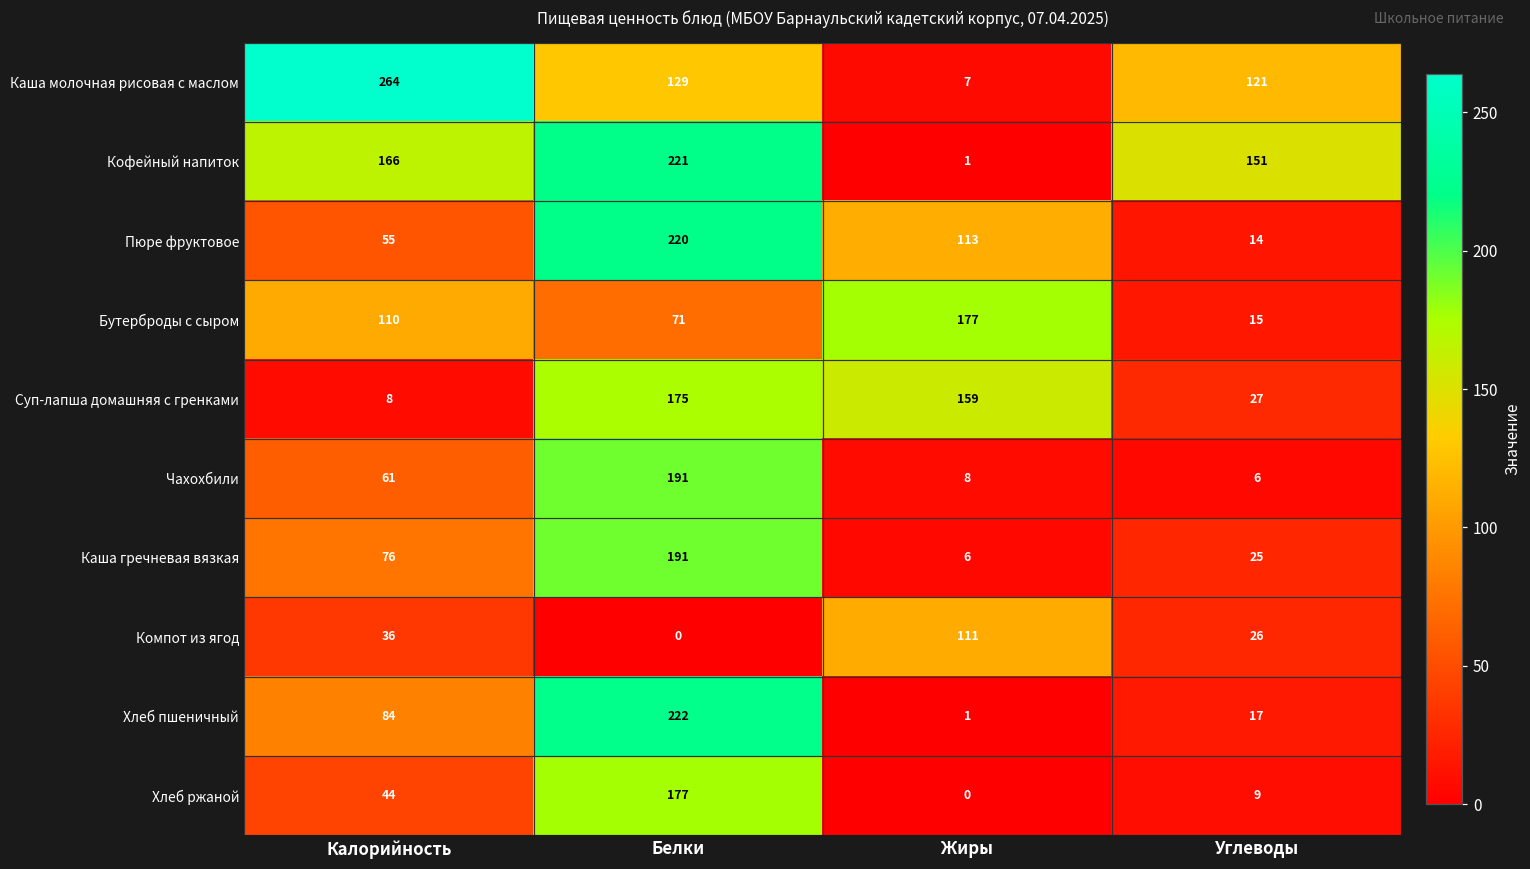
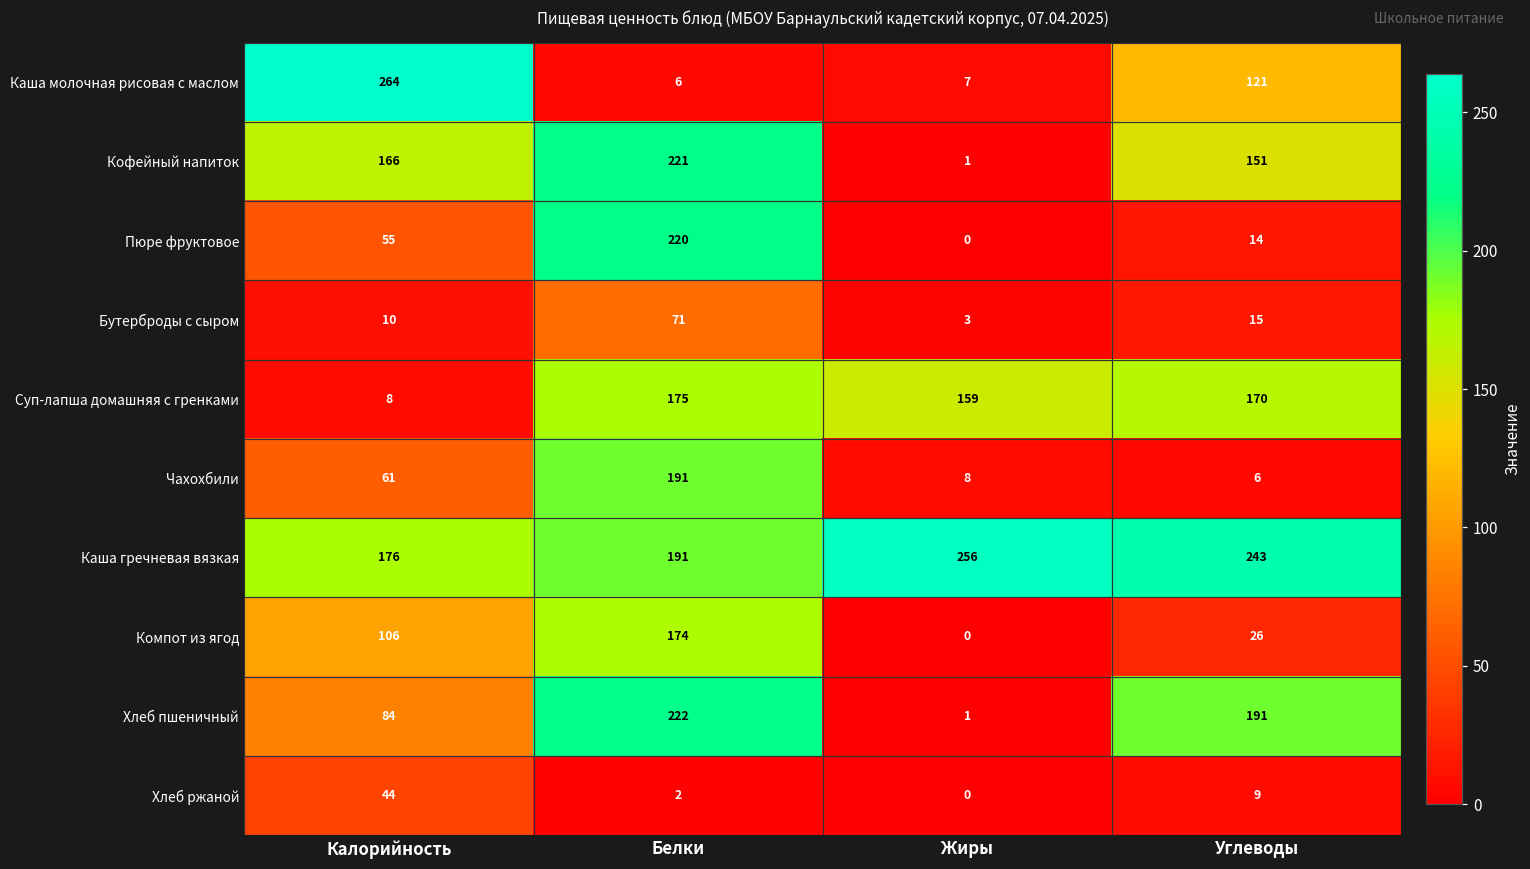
  {
    "Каша молочная рисовая с маслом": {
      "Калорийность": 264,
-     "Белки": 129,
+     "Белки": 6,
      "Жиры": 7,
      "Углеводы": 121
    },
    "Кофейный напиток": {
      "Калорийность": 166,
      "Белки": 221,
      "Жиры": 1,
      "Углеводы": 151
    },
    "Пюре фруктовое": {
      "Калорийность": 55,
      "Белки": 220,
-     "Жиры": 113,
+     "Жиры": 0,
      "Углеводы": 14
    },
    "Бутерброды с сыром": {
-     "Калорийность": 110,
+     "Калорийность": 10,
      "Белки": 71,
-     "Жиры": 177,
+     "Жиры": 3,
      "Углеводы": 15
    },
    "Суп-лапша домашняя с гренками": {
      "Калорийность": 8,
      "Белки": 175,
      "Жиры": 159,
-     "Углеводы": 27
+     "Углеводы": 170
    },
    "Чахохбили": {
      "Калорийность": 61,
      "Белки": 191,
      "Жиры": 8,
      "Углеводы": 6
    },
    "Каша гречневая вязкая": {
-     "Калорийность": 76,
+     "Калорийность": 176,
      "Белки": 191,
-     "Жиры": 6,
-     "Углеводы": 25
+     "Жиры": 256,
+     "Углеводы": 243
    },
    "Компот из ягод": {
-     "Калорийность": 36,
-     "Белки": 0,
-     "Жиры": 111,
+     "Калорийность": 106,
+     "Белки": 174,
+     "Жиры": 0,
      "Углеводы": 26
    },
    "Хлеб пшеничный": {
      "Калорийность": 84,
      "Белки": 222,
      "Жиры": 1,
-     "Углеводы": 17
+     "Углеводы": 191
    },
    "Хлеб ржаной": {
      "Калорийность": 44,
-     "Белки": 177,
+     "Белки": 2,
      "Жиры": 0,
      "Углеводы": 9
    }
  }
